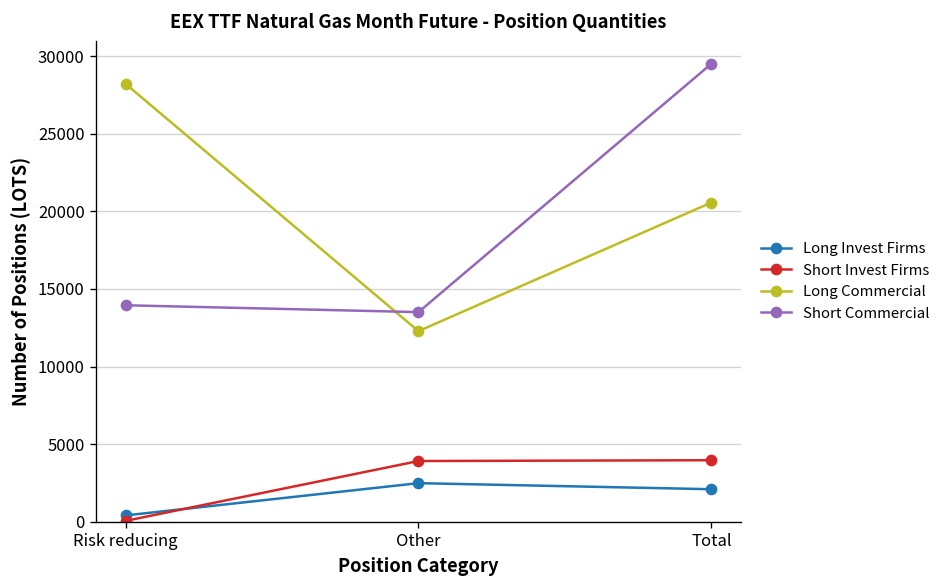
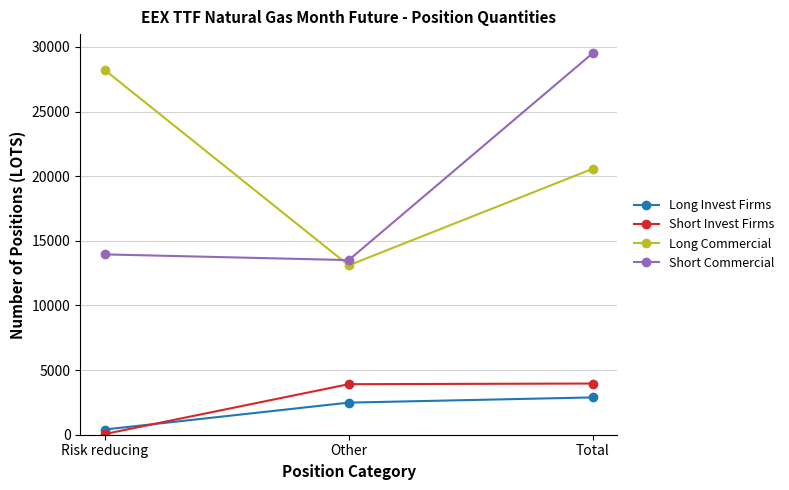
  {
    "Long Invest Firms": {
      "Risk reducing": 400,
      "Other": 2500,
-     "Total": 2100
+     "Total": 2900
    },
    "Short Invest Firms": {
      "Risk reducing": 100,
      "Other": 3900,
      "Total": 4000
    },
    "Long Commercial": {
      "Risk reducing": 28200,
-     "Other": 12300,
+     "Other": 13100,
      "Total": 20600
    },
    "Short Commercial": {
      "Risk reducing": 14000,
      "Other": 13500,
      "Total": 29500
    }
  }
